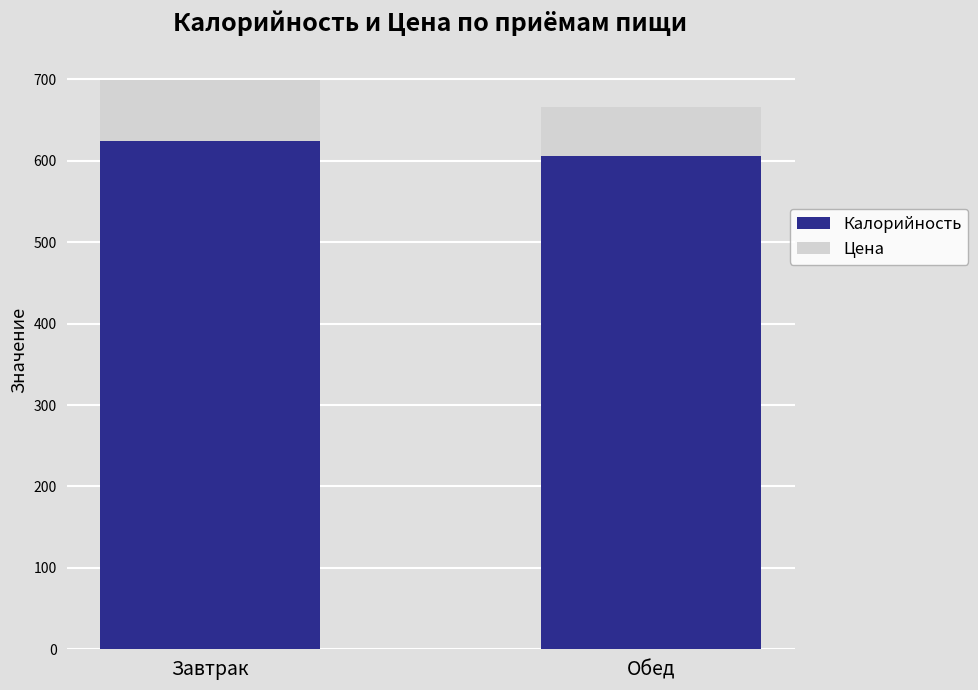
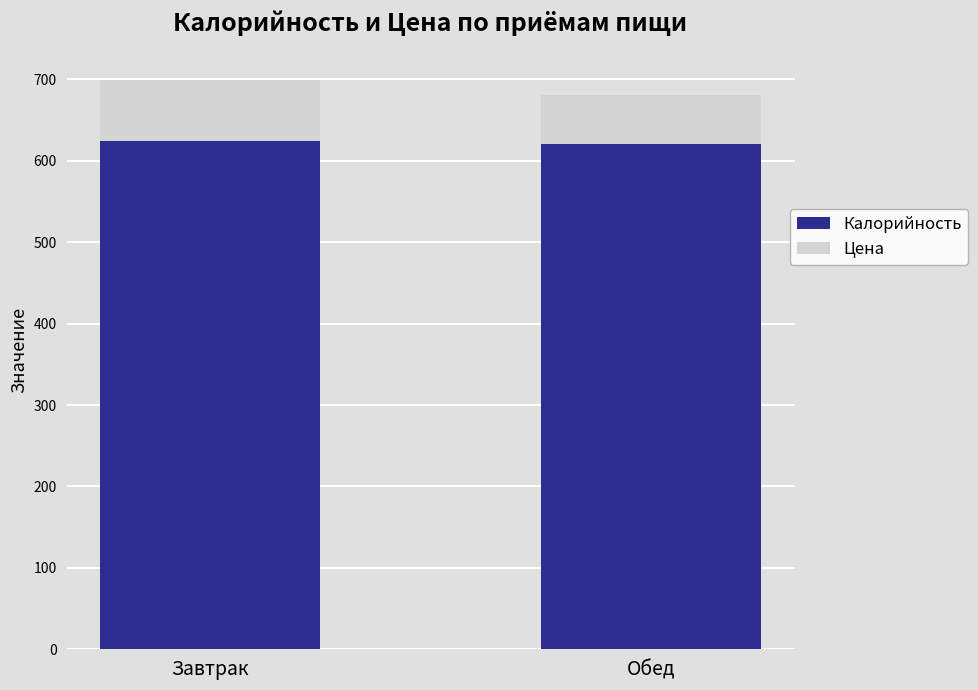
  {
    "Калорийность": {
      "Завтрак": 620,
-     "Обед": 610
+     "Обед": 620
    },
    "Цена": {
      "Завтрак": 80,
      "Обед": 60
    }
  }
